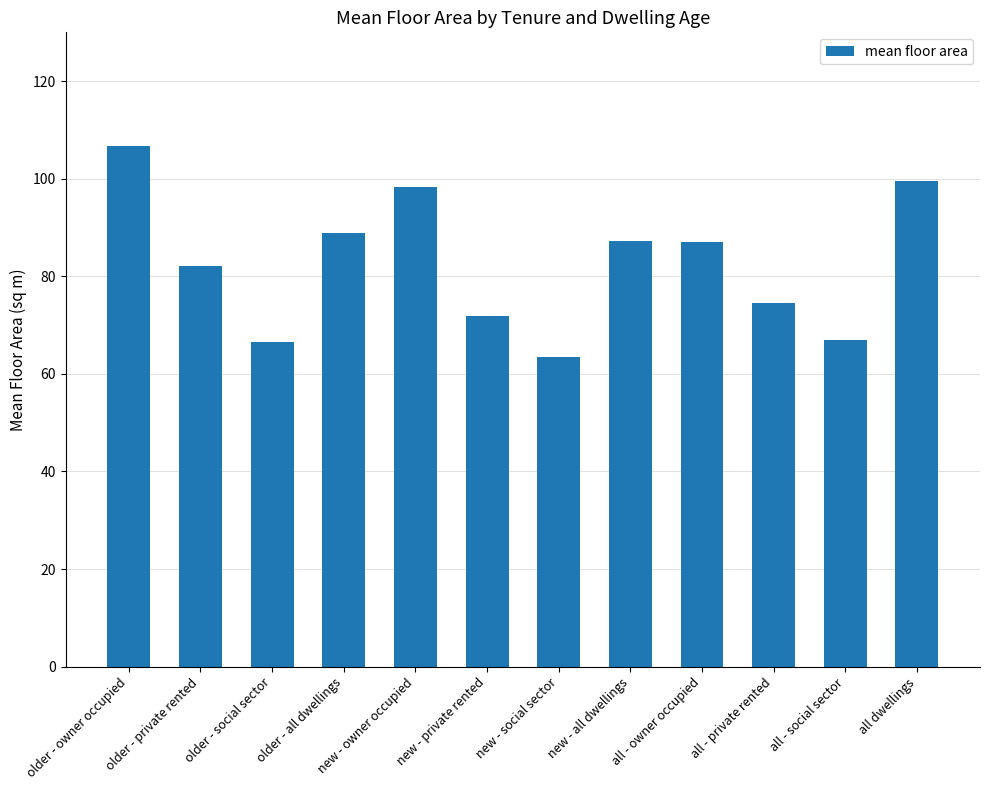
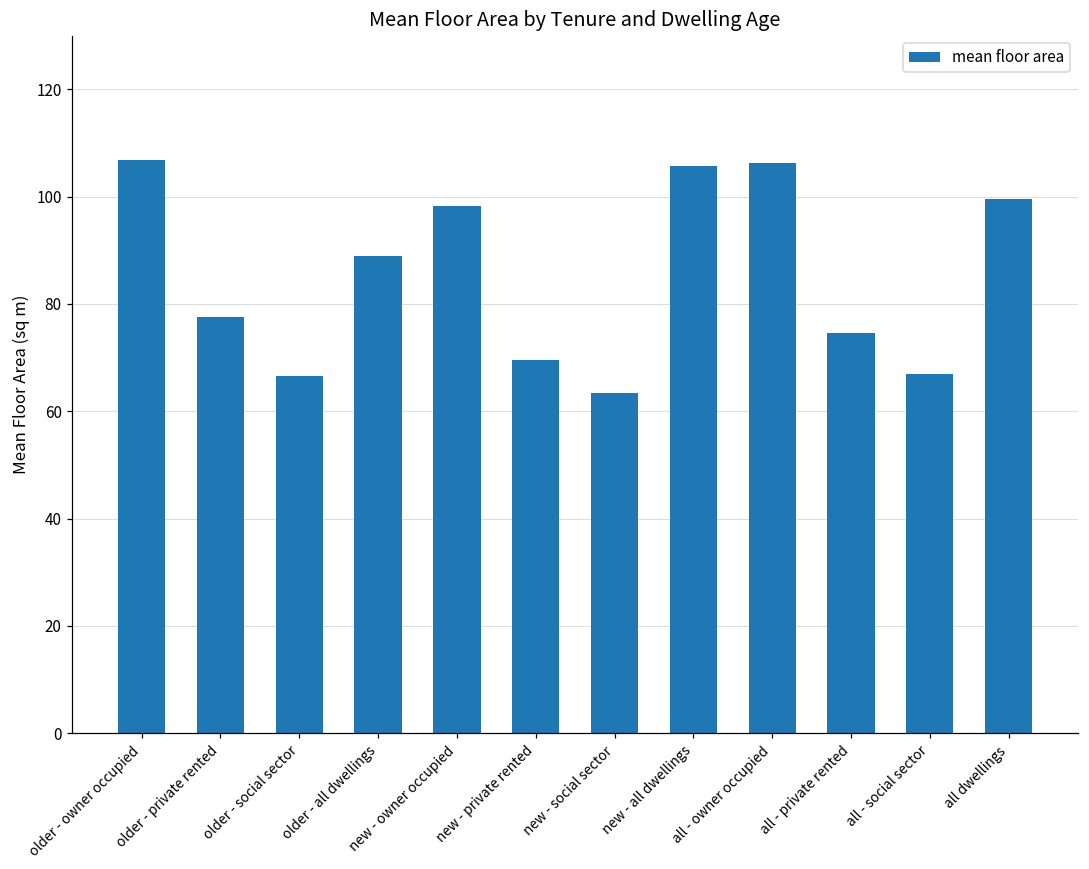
  {
    "older - owner occupied": 107,
-   "older - private rented": 82,
+   "older - private rented": 77,
    "older - social sector": 67,
    "older - all dwellings": 89,
    "new - owner occupied": 98,
-   "new - private rented": 72,
+   "new - private rented": 69,
    "new - social sector": 63,
-   "new - all dwellings": 87,
-   "all - owner occupied": 87,
+   "new - all dwellings": 106,
+   "all - owner occupied": 106,
    "all - private rented": 75,
    "all - social sector": 67,
    "all dwellings": 100
  }
